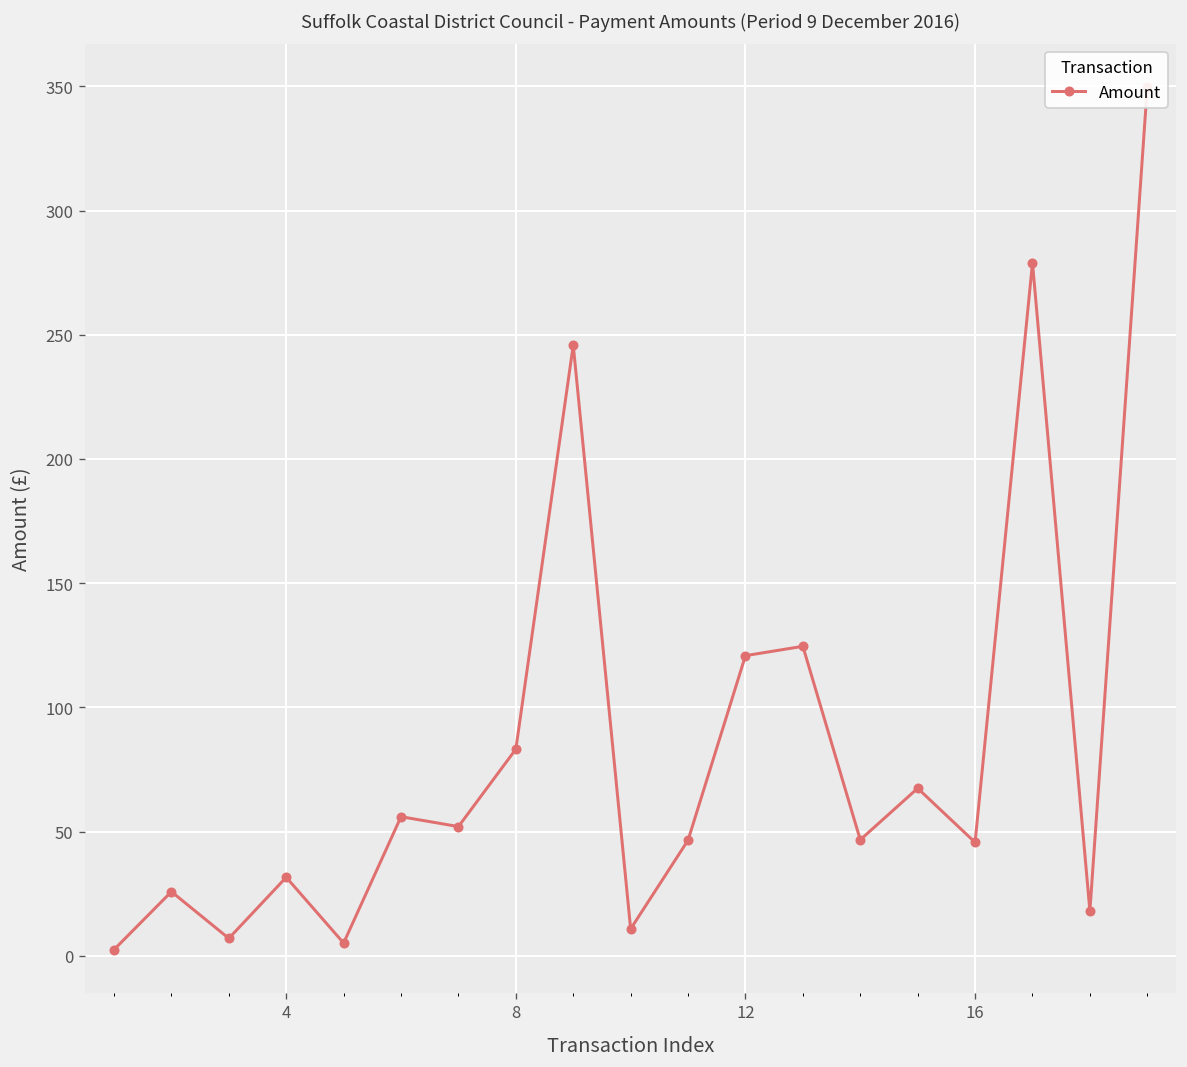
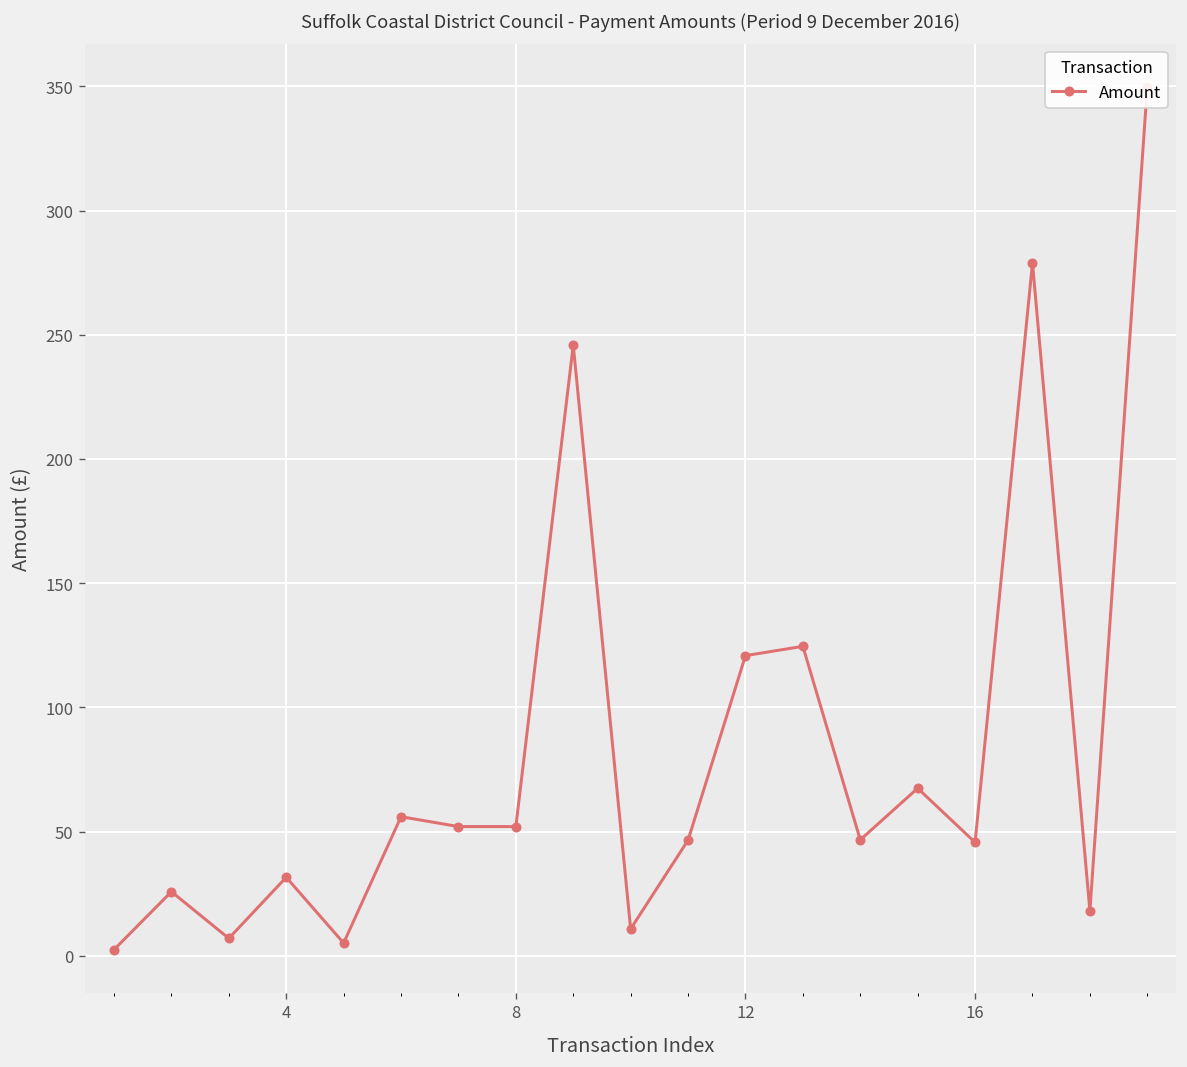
  {
    "4": 32,
-   "8": 83,
+   "8": 52,
    "12": 121,
    "16": 46
  }
